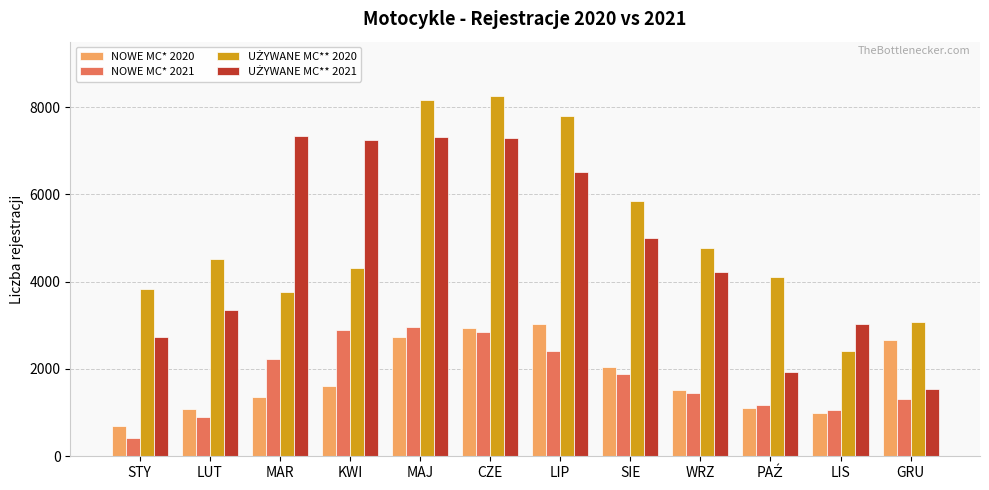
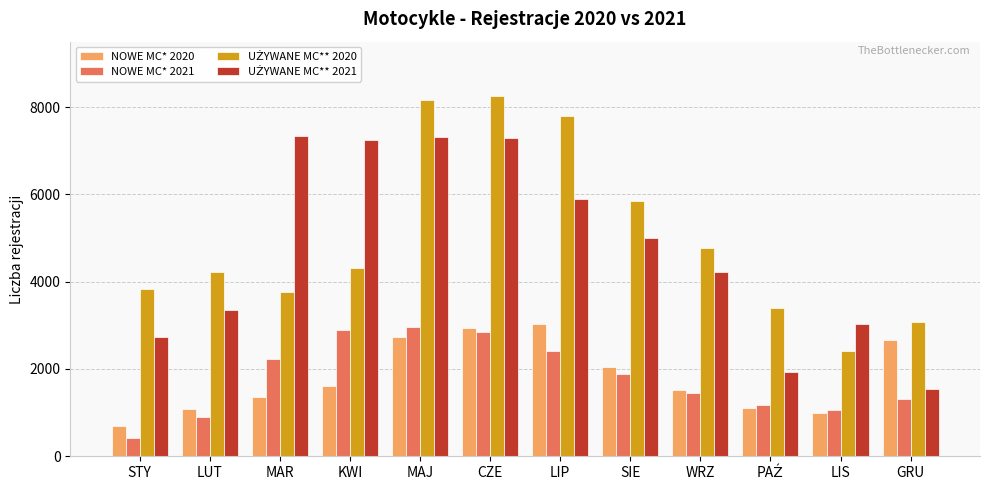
  {
    "UŻYWANE MC** 2020": {
      "STY": 3800,
-     "LUT": 4500,
+     "LUT": 4200,
      "MAR": 3800,
      "KWI": 4300,
      "MAJ": 8200,
      "CZE": 8300,
      "LIP": 7800,
      "SIE": 5900,
      "WRZ": 4800,
-     "PAŹ": 4100,
+     "PAŹ": 3400,
      "LIS": 2400,
      "GRU": 3100
    },
    "UŻYWANE MC** 2021": {
      "STY": 2700,
      "LUT": 3300,
      "MAR": 7300,
      "KWI": 7300,
      "MAJ": 7300,
      "CZE": 7300,
-     "LIP": 6500,
+     "LIP": 5900,
      "SIE": 5000,
      "WRZ": 4200,
      "PAŹ": 1900,
      "LIS": 3000,
      "GRU": 1500
    }
  }
